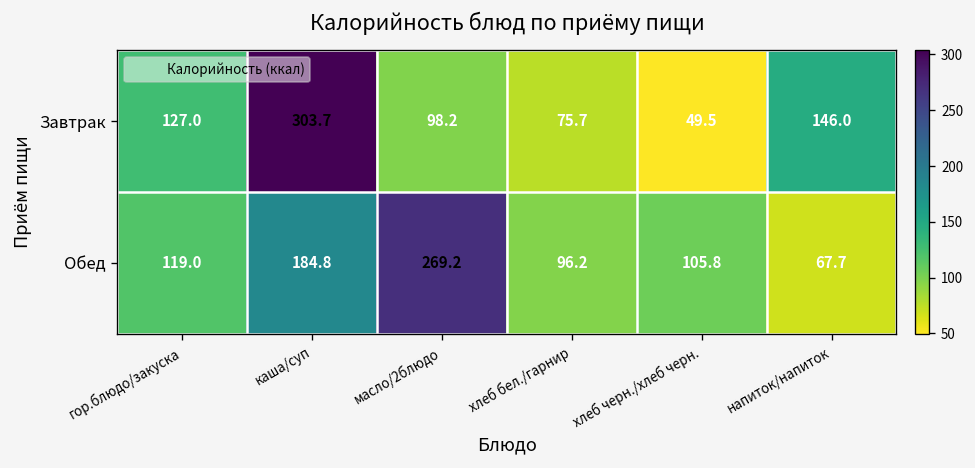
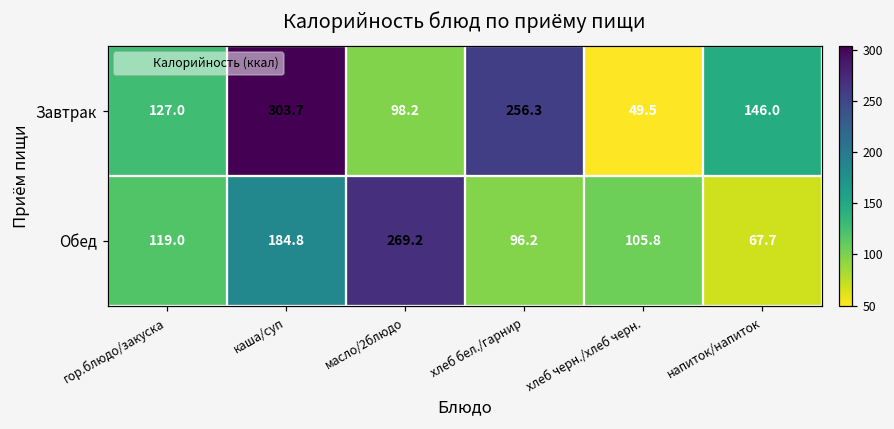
  {
    "Завтрак": {
      "гор.блюдо/закуска": 127.0,
      "каша/суп": 303.7,
      "масло/2блюдо": 98.2,
-     "хлеб бел./гарнир": 75.7,
+     "хлеб бел./гарнир": 256.3,
      "хлеб черн./хлеб черн.": 49.5,
      "напиток/напиток": 146.0
    },
    "Обед": {
      "гор.блюдо/закуска": 119.0,
      "каша/суп": 184.8,
      "масло/2блюдо": 269.2,
      "хлеб бел./гарнир": 96.2,
      "хлеб черн./хлеб черн.": 105.8,
      "напиток/напиток": 67.7
    }
  }
